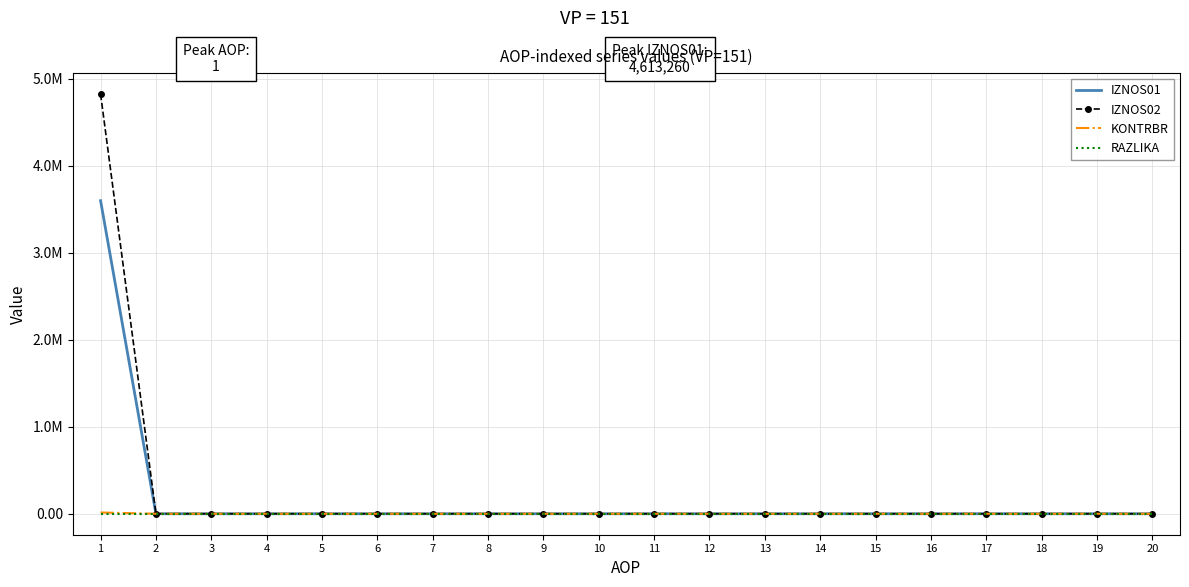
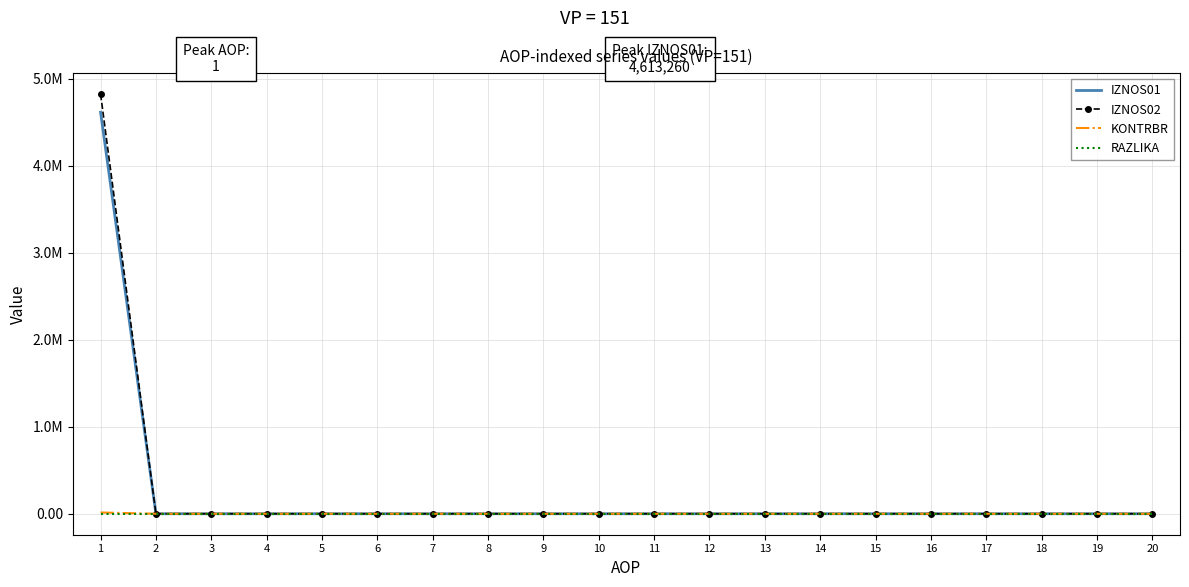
  {
    "IZNOS01": {
-     "1": 3600000
+     "1": 4600000
    },
    "IZNOS02": {
      "1": 4800000
    }
  }
